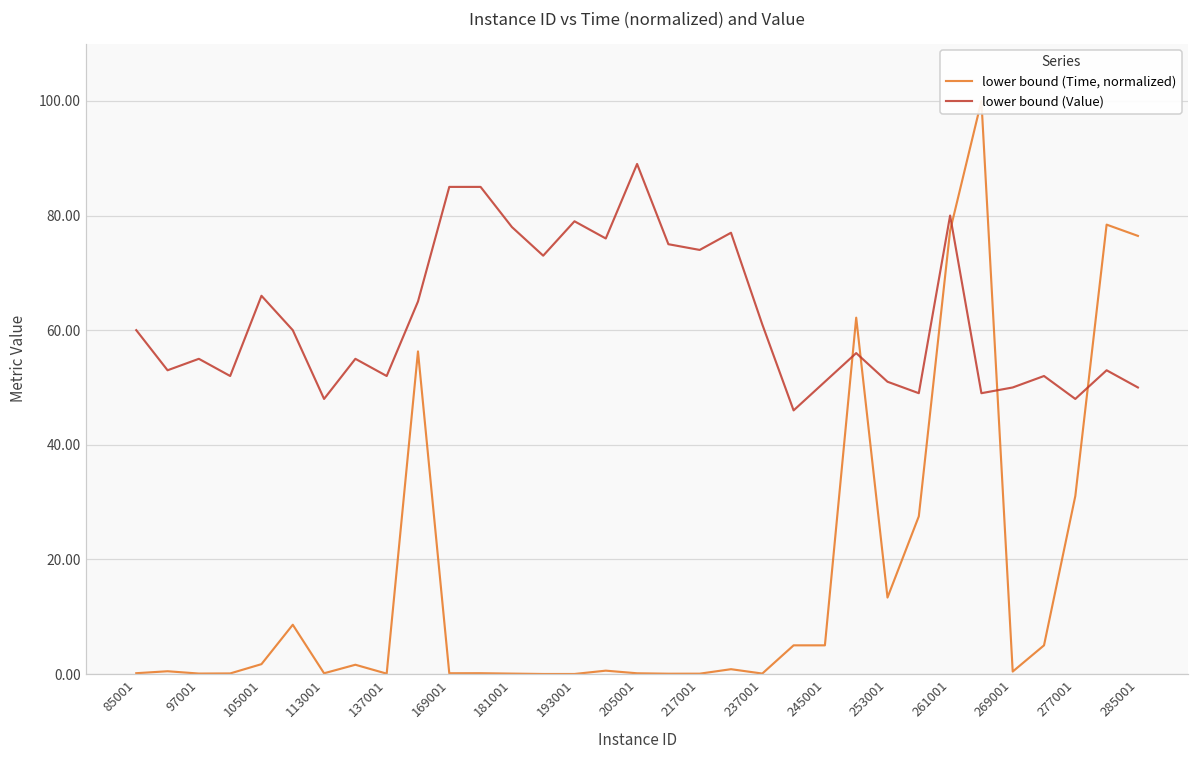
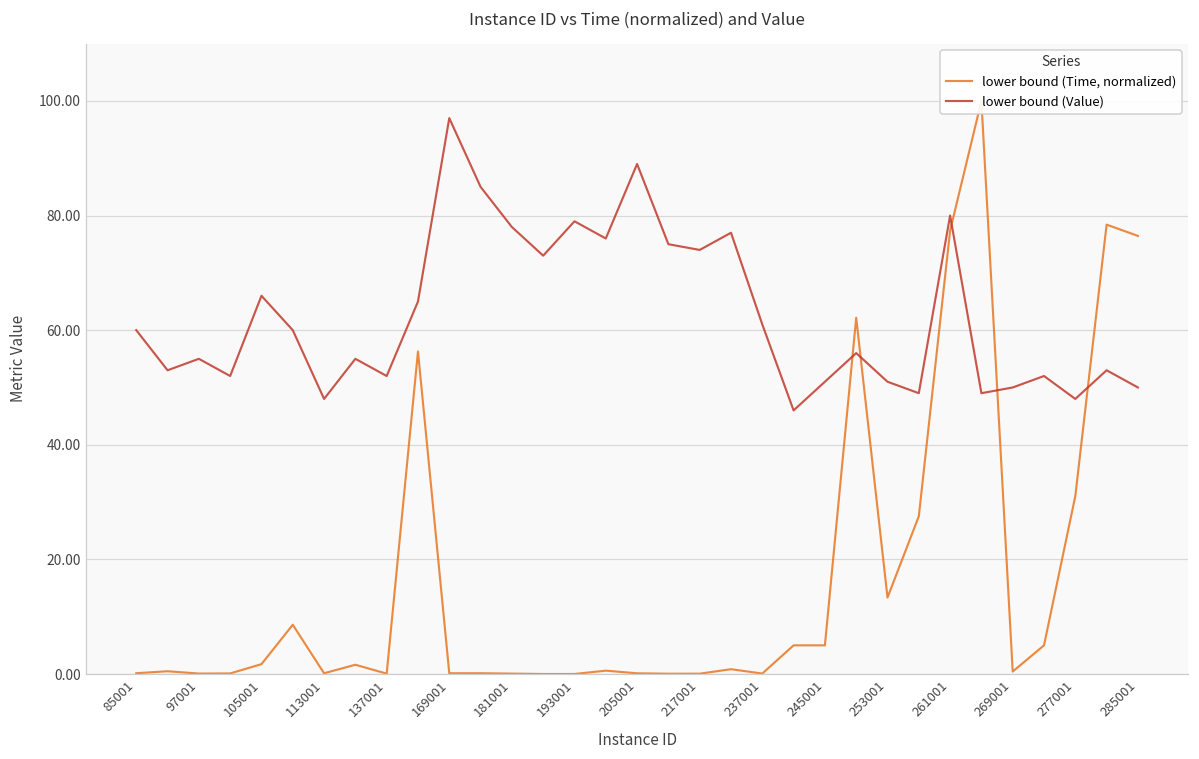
  {
    "lower bound (Time, normalized)": {
      "85001": 0,
      "97001": 0,
      "105001": 2,
      "113001": 0,
      "137001": 0,
      "169001": 0,
      "181001": 0,
      "193001": 0,
      "205001": 0,
      "217001": 0,
      "237001": 0,
      "245001": 5,
      "253001": 13,
      "261001": 77,
      "269001": 0,
      "277001": 31,
      "285001": 76
    },
    "lower bound (Value)": {
      "85001": 60,
      "97001": 55,
      "105001": 66,
      "113001": 48,
      "137001": 52,
-     "169001": 85,
+     "169001": 97,
      "181001": 78,
      "193001": 79,
      "205001": 89,
      "217001": 74,
      "237001": 61,
      "245001": 51,
      "253001": 51,
      "261001": 80,
      "269001": 50,
      "277001": 48,
      "285001": 50
    }
  }
